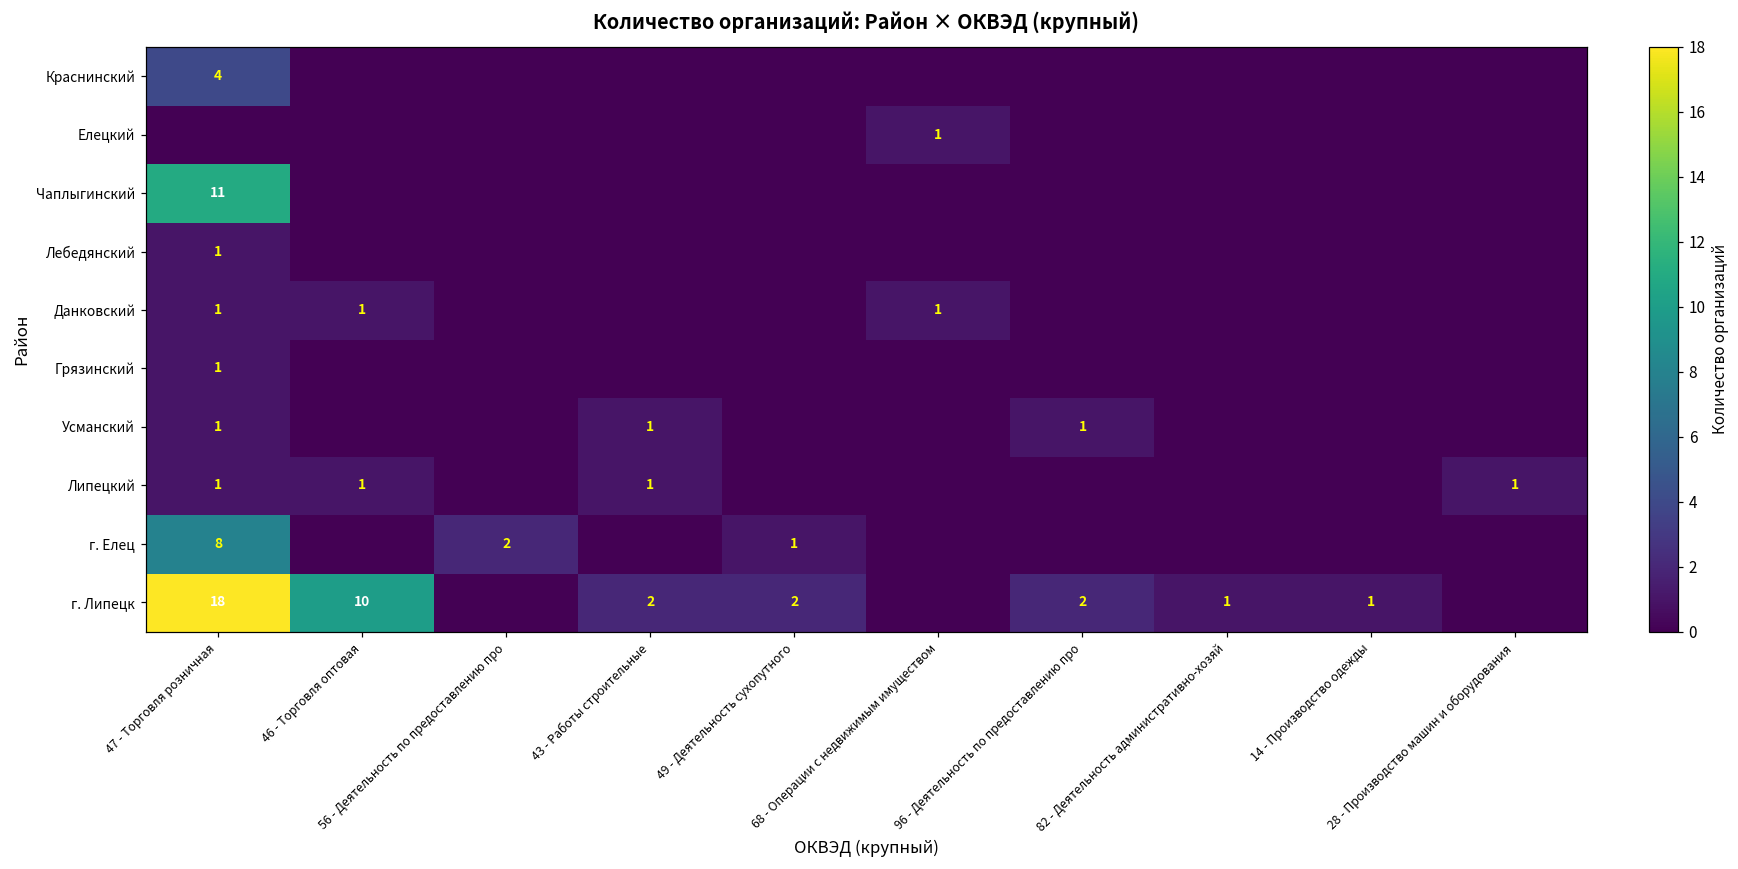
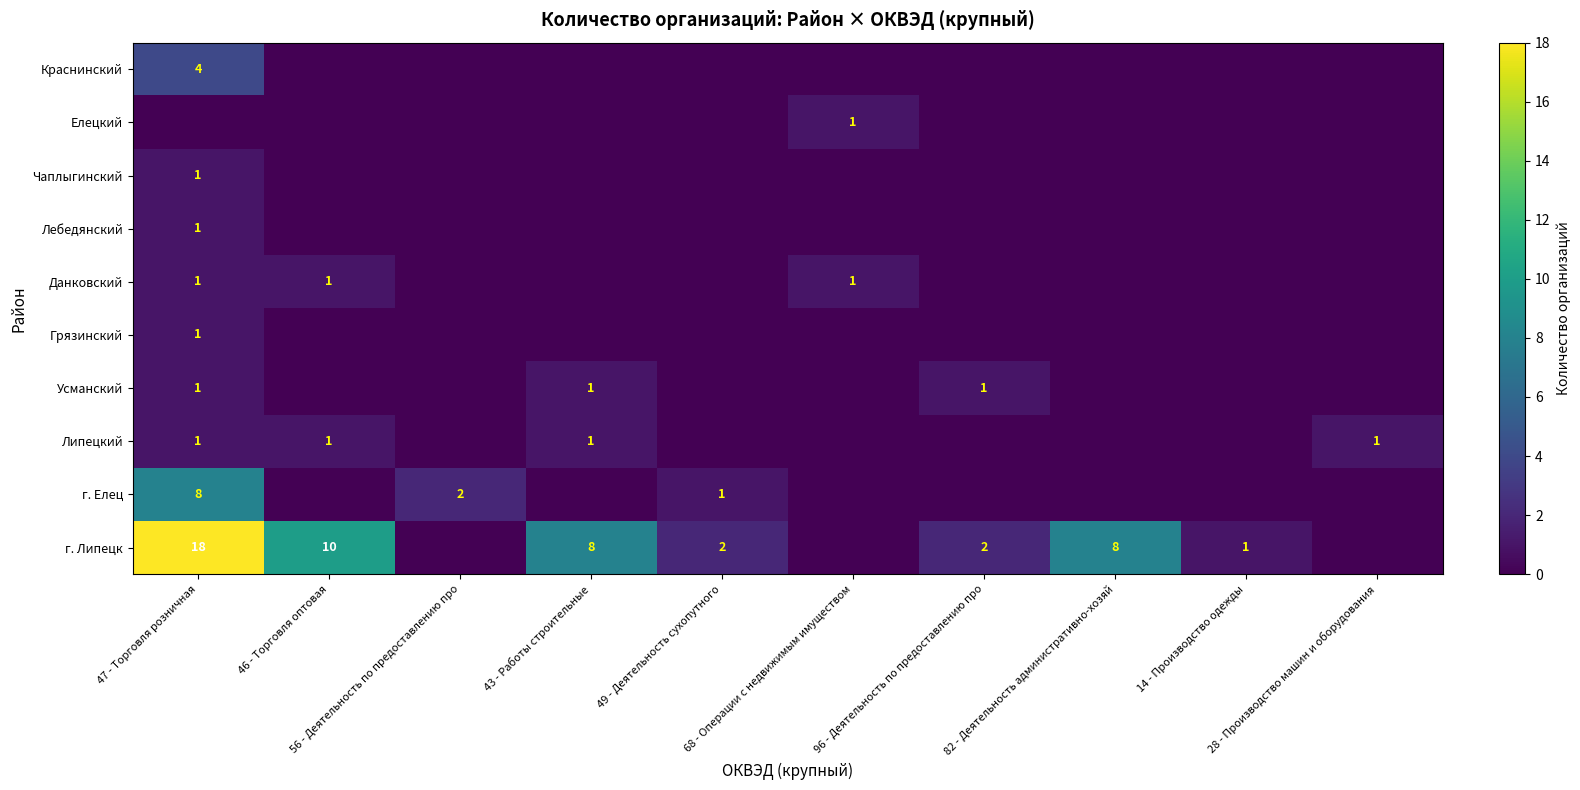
  {
    "Краснинский": {
      "47 - Торговля розничная": 4
    },
    "Елецкий": {
      "68 - Операции с недвижимым имуществом": 1
    },
    "Чаплыгинский": {
-     "47 - Торговля розничная": 11
+     "47 - Торговля розничная": 1
    },
    "Лебедянский": {
      "47 - Торговля розничная": 1
    },
    "Данковский": {
      "47 - Торговля розничная": 1,
      "46 - Торговля оптовая": 1,
      "68 - Операции с недвижимым имуществом": 1
    },
    "Грязинский": {
      "47 - Торговля розничная": 1
    },
    "Усманский": {
      "47 - Торговля розничная": 1,
      "43 - Работы строительные": 1,
      "96 - Деятельность по предоставлению про": 1
    },
    "Липецкий": {
      "47 - Торговля розничная": 1,
      "46 - Торговля оптовая": 1,
      "43 - Работы строительные": 1,
      "28 - Производство машин и оборудования": 1
    },
    "г. Елец": {
      "47 - Торговля розничная": 8,
      "56 - Деятельность по предоставлению про": 2,
      "49 - Деятельность сухопутного": 1
    },
    "г. Липецк": {
      "47 - Торговля розничная": 18,
      "46 - Торговля оптовая": 10,
-     "43 - Работы строительные": 2,
+     "43 - Работы строительные": 8,
      "49 - Деятельность сухопутного": 2,
      "96 - Деятельность по предоставлению про": 2,
-     "82 - Деятельность административно-хозяй": 1,
+     "82 - Деятельность административно-хозяй": 8,
      "14 - Производство одежды": 1
    }
  }
